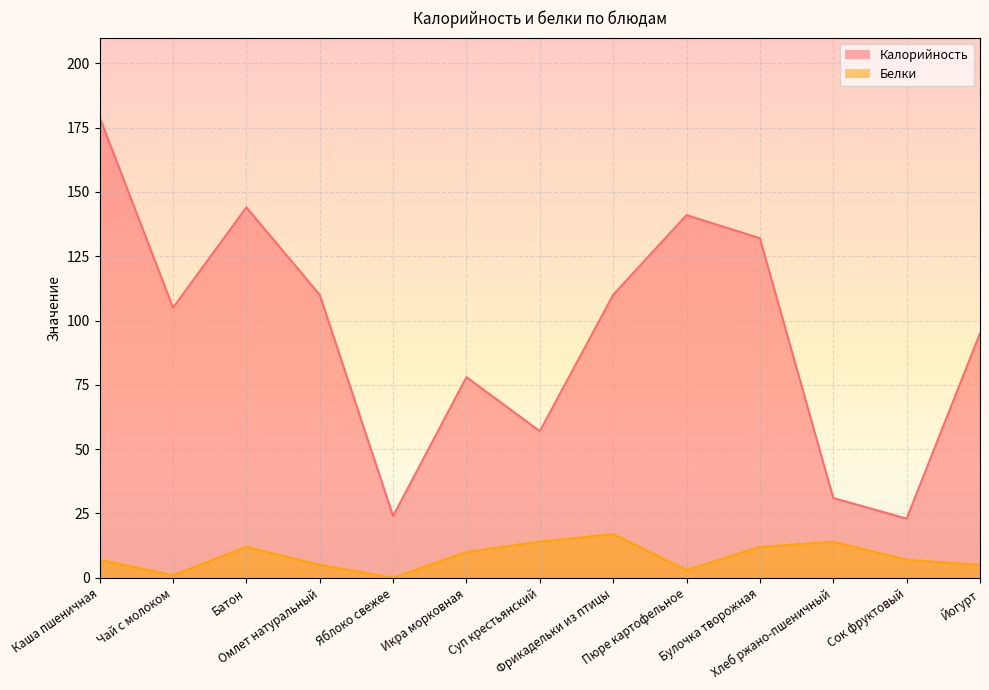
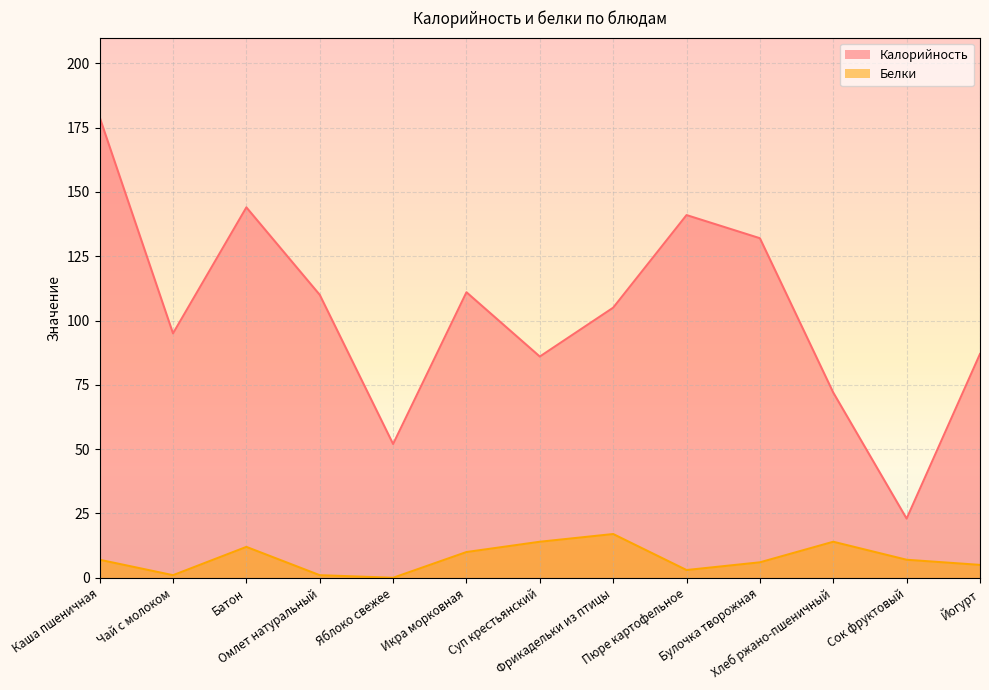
  {
    "Калорийность": {
      "Каша пшеничная": 179,
-     "Чай с молоком": 105,
+     "Чай с молоком": 95,
      "Батон": 144,
      "Омлет натуральный": 110,
-     "Яблоко свежее": 24,
-     "Икра морковная": 78,
-     "Суп крестьянский": 57,
-     "Фрикадельки из птицы": 110,
+     "Яблоко свежее": 52,
+     "Икра морковная": 111,
+     "Суп крестьянский": 86,
+     "Фрикадельки из птицы": 105,
      "Пюре картофельное": 141,
      "Булочка творожная": 132,
-     "Хлеб ржано-пшеничный": 31,
+     "Хлеб ржано-пшеничный": 72,
      "Сок фруктовый": 23,
-     "Йогурт": 95
+     "Йогурт": 87
    },
    "Белки": {
      "Каша пшеничная": 7,
      "Чай с молоком": 1,
      "Батон": 12,
-     "Омлет натуральный": 5,
+     "Омлет натуральный": 1,
      "Яблоко свежее": 0,
      "Икра морковная": 10,
      "Суп крестьянский": 14,
      "Фрикадельки из птицы": 17,
      "Пюре картофельное": 3,
-     "Булочка творожная": 12,
+     "Булочка творожная": 6,
      "Хлеб ржано-пшеничный": 14,
      "Сок фруктовый": 7,
      "Йогурт": 5
    }
  }
